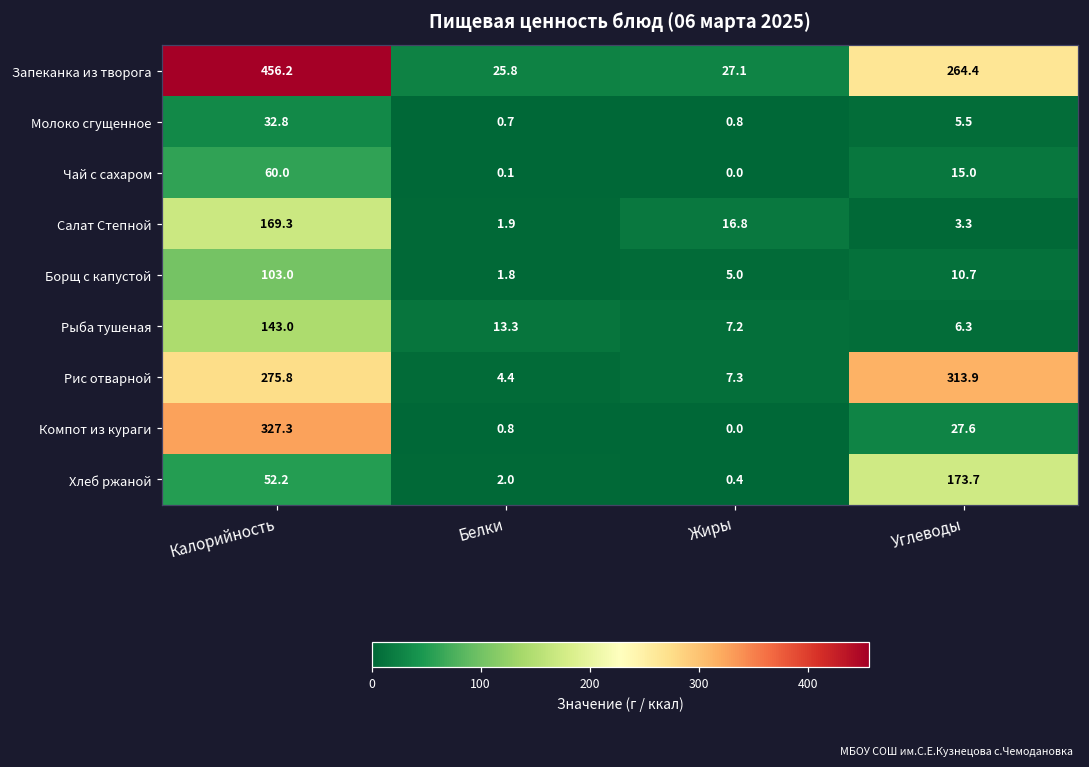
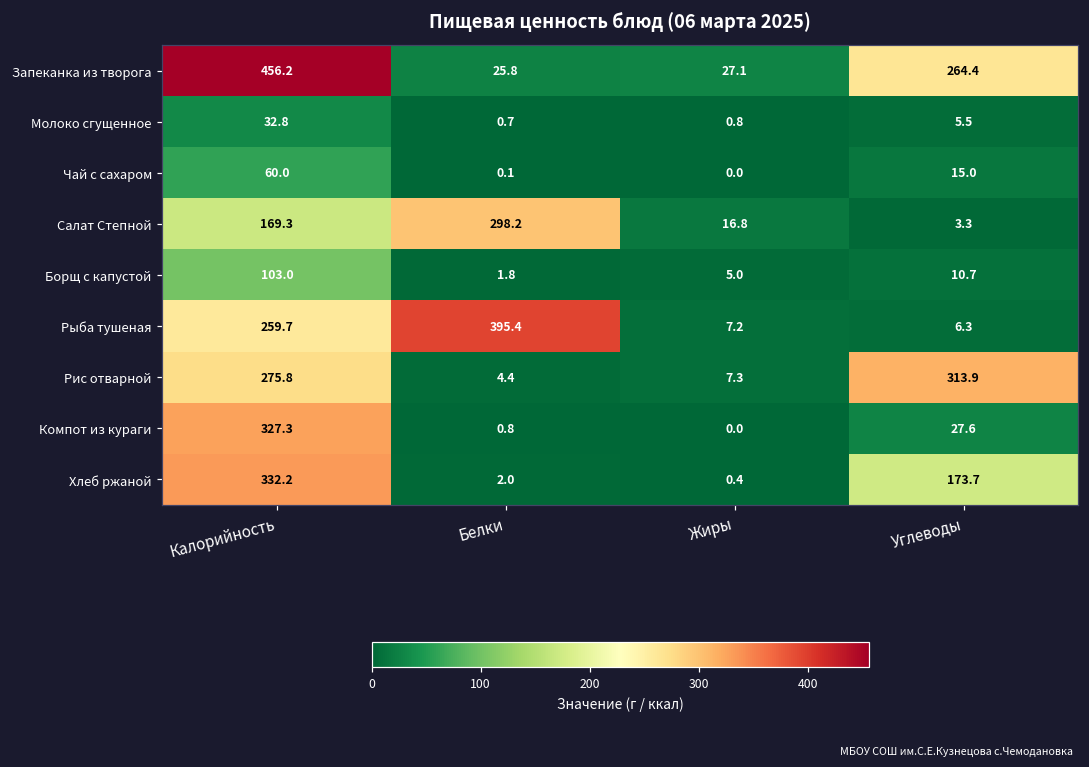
  {
    "Запеканка из творога": {
      "Калорийность": 456.2,
      "Белки": 25.8,
      "Жиры": 27.1,
      "Углеводы": 264.4
    },
    "Молоко сгущенное": {
      "Калорийность": 32.8,
      "Белки": 0.7,
      "Жиры": 0.8,
      "Углеводы": 5.5
    },
    "Чай с сахаром": {
      "Калорийность": 60.0,
      "Белки": 0.1,
      "Жиры": 0.0,
      "Углеводы": 15.0
    },
    "Салат Степной": {
      "Калорийность": 169.3,
-     "Белки": 1.9,
+     "Белки": 298.2,
      "Жиры": 16.8,
      "Углеводы": 3.3
    },
    "Борщ с капустой": {
      "Калорийность": 103.0,
      "Белки": 1.8,
      "Жиры": 5.0,
      "Углеводы": 10.7
    },
    "Рыба тушеная": {
-     "Калорийность": 143.0,
-     "Белки": 13.3,
+     "Калорийность": 259.7,
+     "Белки": 395.4,
      "Жиры": 7.2,
      "Углеводы": 6.3
    },
    "Рис отварной": {
      "Калорийность": 275.8,
      "Белки": 4.4,
      "Жиры": 7.3,
      "Углеводы": 313.9
    },
    "Компот из кураги": {
      "Калорийность": 327.3,
      "Белки": 0.8,
      "Жиры": 0.0,
      "Углеводы": 27.6
    },
    "Хлеб ржаной": {
-     "Калорийность": 52.2,
+     "Калорийность": 332.2,
      "Белки": 2.0,
      "Жиры": 0.4,
      "Углеводы": 173.7
    }
  }
